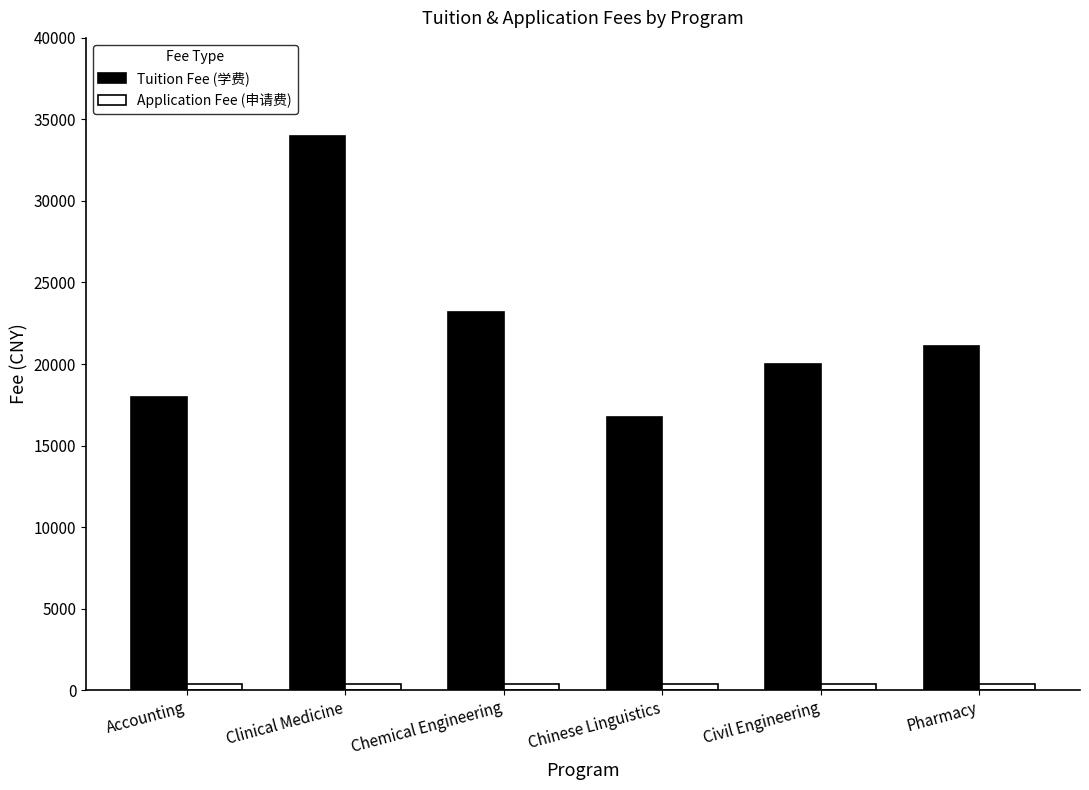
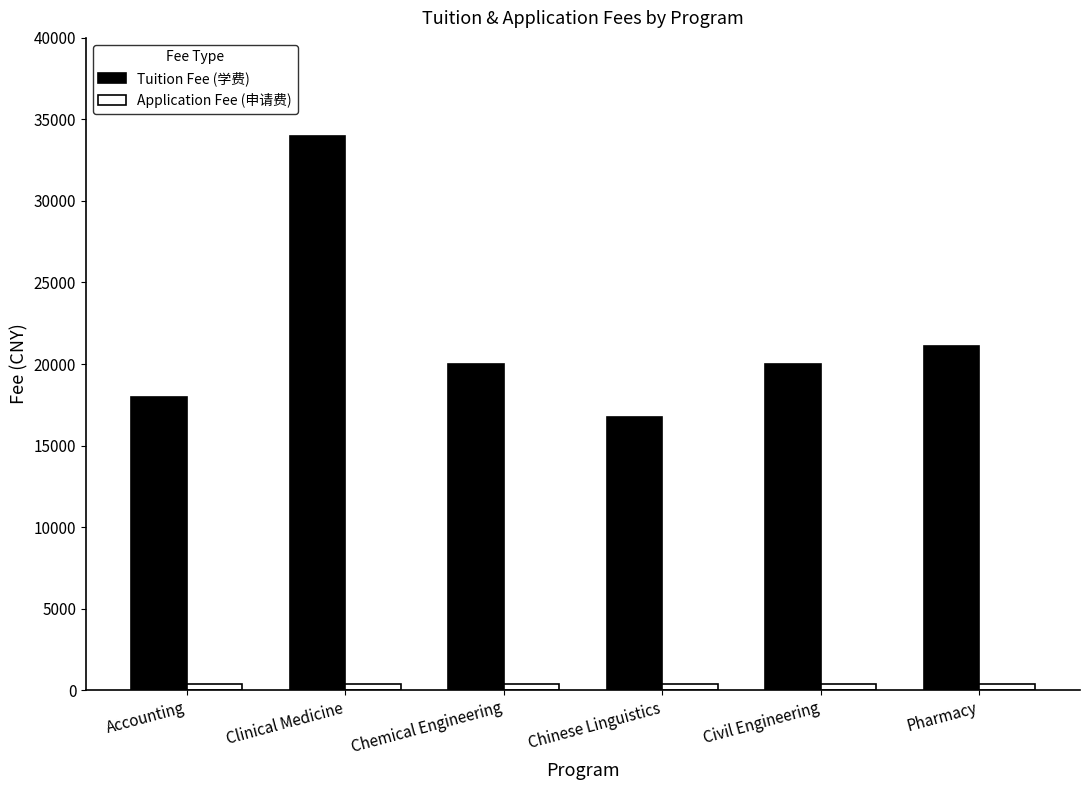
  {
    "Tuition Fee (学费)": {
      "Accounting": 18000,
      "Clinical Medicine": 34000,
-     "Chemical Engineering": 23200,
+     "Chemical Engineering": 20000,
      "Chinese Linguistics": 16700,
      "Civil Engineering": 20000,
      "Pharmacy": 21100
    },
    "Application Fee (申请费)": {
      "Accounting": 400,
      "Clinical Medicine": 400,
      "Chemical Engineering": 400,
      "Chinese Linguistics": 400,
      "Civil Engineering": 400,
      "Pharmacy": 400
    }
  }
